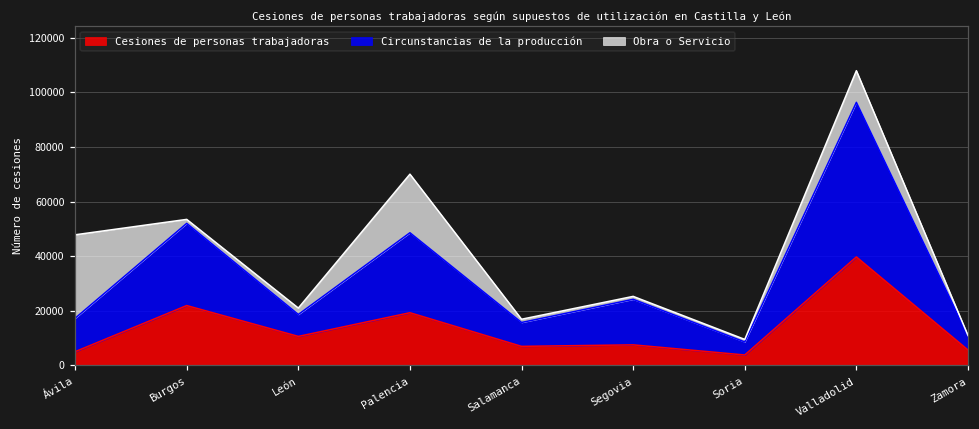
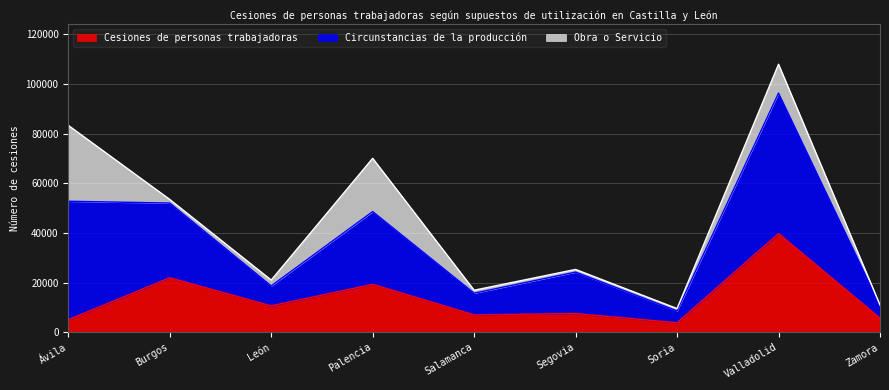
  {
    "Cesiones de personas trabajadoras": {
      "Ávila": 5000,
      "Burgos": 22000,
      "León": 11000,
      "Palencia": 19000,
      "Salamanca": 7000,
      "Segovia": 8000,
      "Soria": 4000,
      "Valladolid": 40000,
      "Zamora": 6000
    },
    "Circunstancias de la producción": {
-     "Ávila": 12000,
+     "Ávila": 48000,
      "Burgos": 30000,
      "León": 8000,
      "Palencia": 29000,
      "Salamanca": 9000,
      "Segovia": 17000,
      "Valladolid": 57000
    },
    "Obra o Servicio": {
      "Ávila": 31000,
      "Burgos": 1000,
      "León": 2000,
      "Palencia": 21000,
      "Salamanca": 1000,
      "Segovia": 1000,
      "Valladolid": 12000
    }
  }
